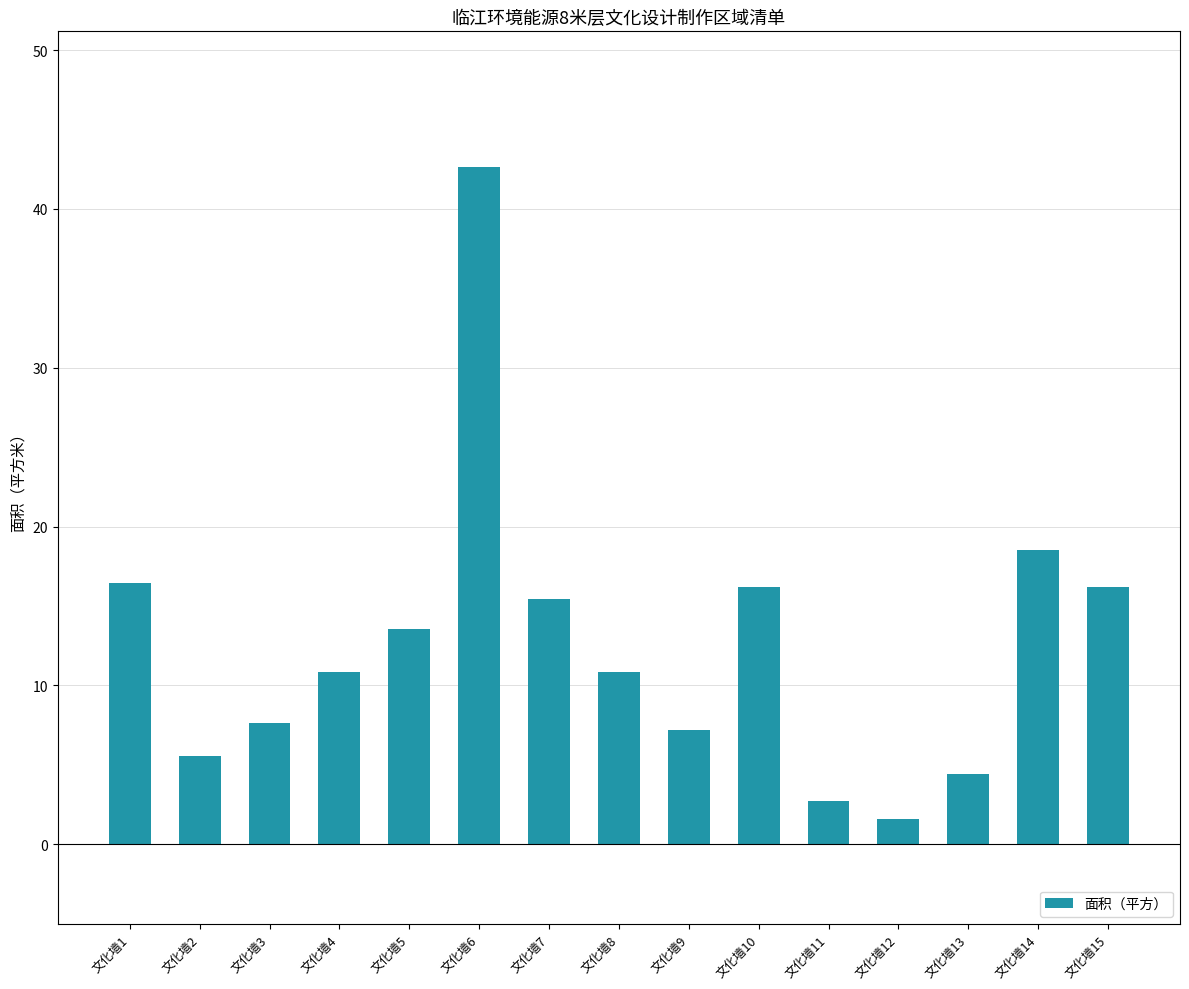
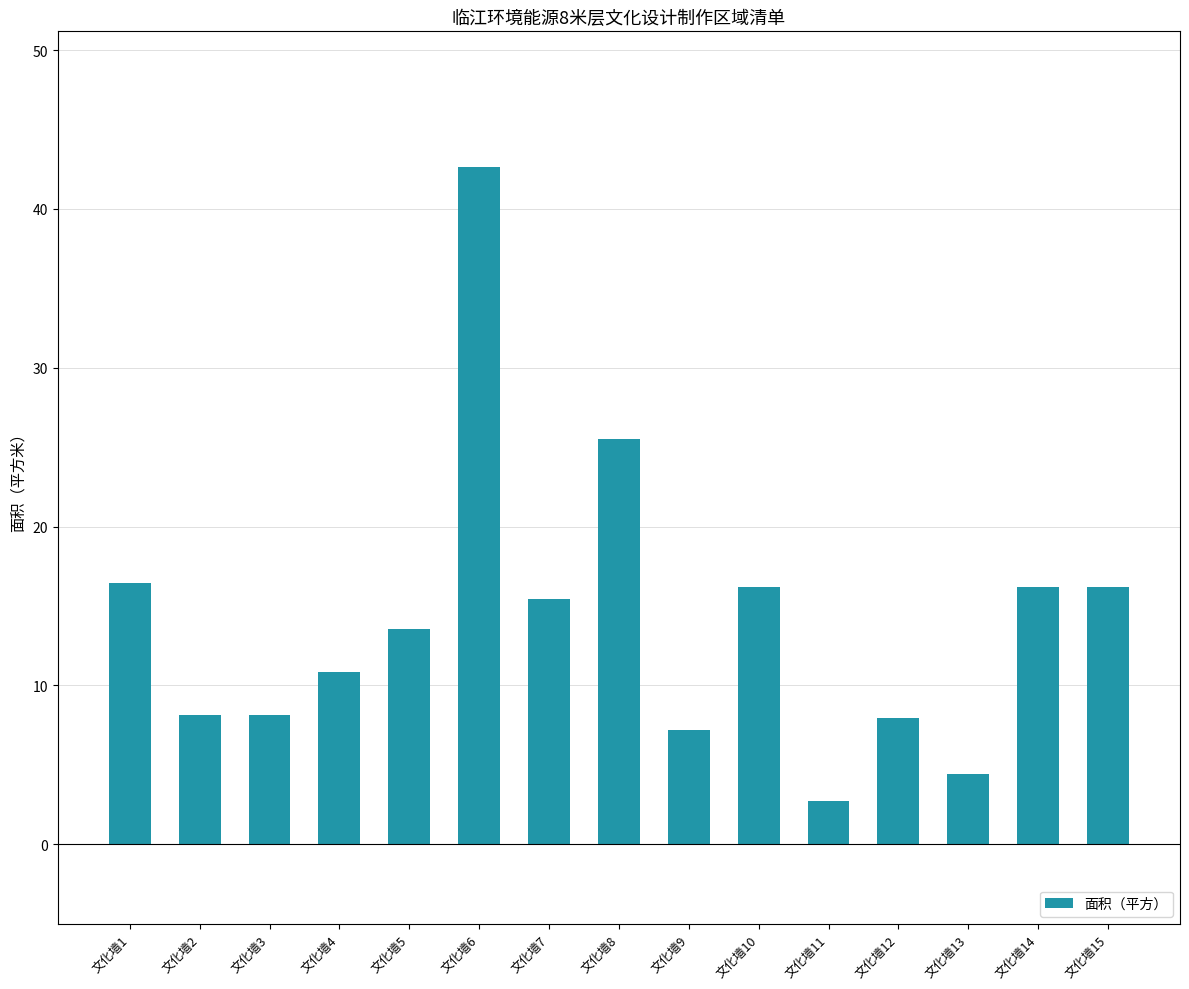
  {
    "文化墙1": 16.5,
-   "文化墙2": 5.6,
-   "文化墙3": 7.6,
+   "文化墙2": 8.2,
+   "文化墙3": 8.2,
    "文化墙4": 10.8,
    "文化墙5": 13.5,
    "文化墙6": 42.6,
    "文化墙7": 15.5,
-   "文化墙8": 10.8,
+   "文化墙8": 25.5,
    "文化墙9": 7.2,
    "文化墙10": 16.2,
    "文化墙11": 2.7,
-   "文化墙12": 1.6,
+   "文化墙12": 7.9,
    "文化墙13": 4.4,
-   "文化墙14": 18.5,
+   "文化墙14": 16.2,
    "文化墙15": 16.2
  }
